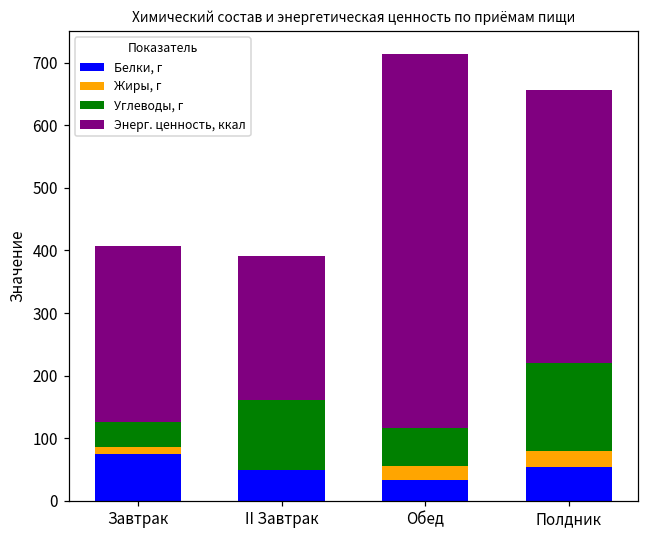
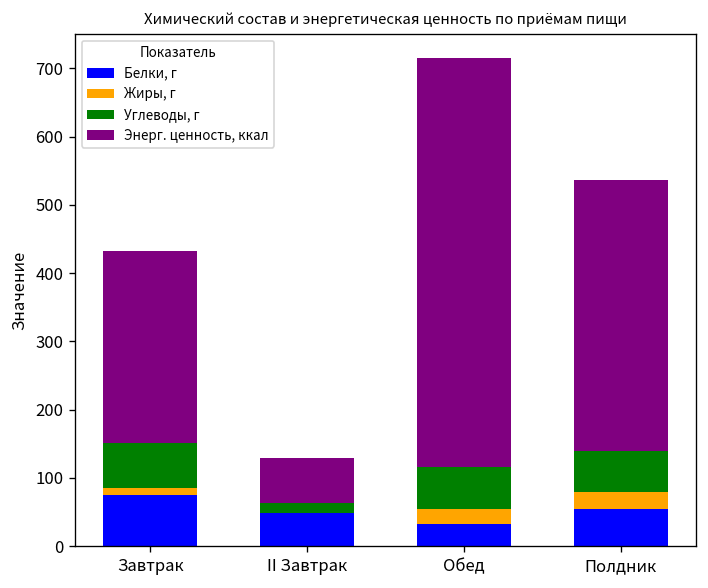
  {
    "Белки, г": {
      "Завтрак": 70,
      "II Завтрак": 50,
      "Обед": 30,
      "Полдник": 50
    },
    "Жиры, г": {
      "Завтрак": 10,
      "Обед": 20,
      "Полдник": 30
    },
    "Углеводы, г": {
-     "Завтрак": 40,
-     "II Завтрак": 110,
+     "Завтрак": 70,
+     "II Завтрак": 10,
      "Обед": 60,
-     "Полдник": 140
+     "Полдник": 60
    },
    "Энерг. ценность, ккал": {
      "Завтрак": 280,
-     "II Завтрак": 230,
+     "II Завтрак": 70,
      "Обед": 600,
-     "Полдник": 440
+     "Полдник": 400
    }
  }
